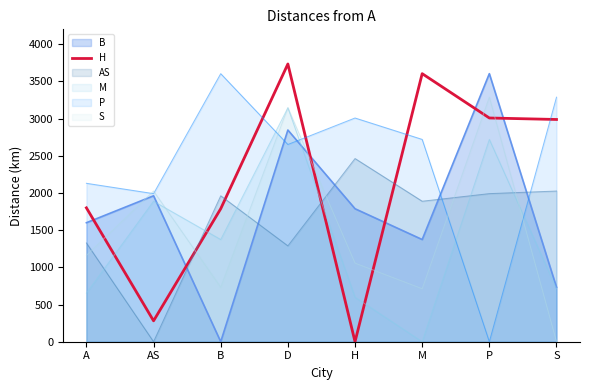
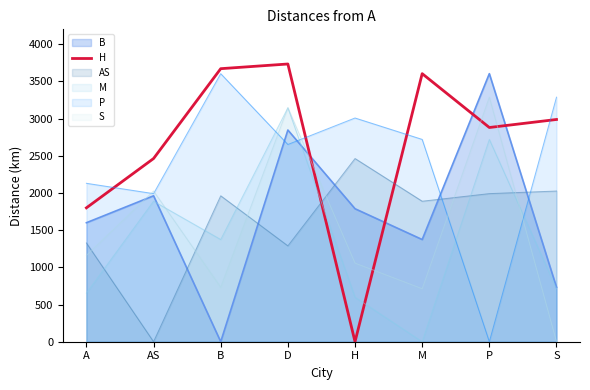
  {
    "H": {
      "A": 1800,
-     "AS": 300,
-     "B": 1800,
+     "AS": 2500,
+     "B": 3700,
      "D": 3700,
      "H": 0,
      "M": 3600,
-     "P": 3000,
+     "P": 2900,
      "S": 3000
    }
  }
